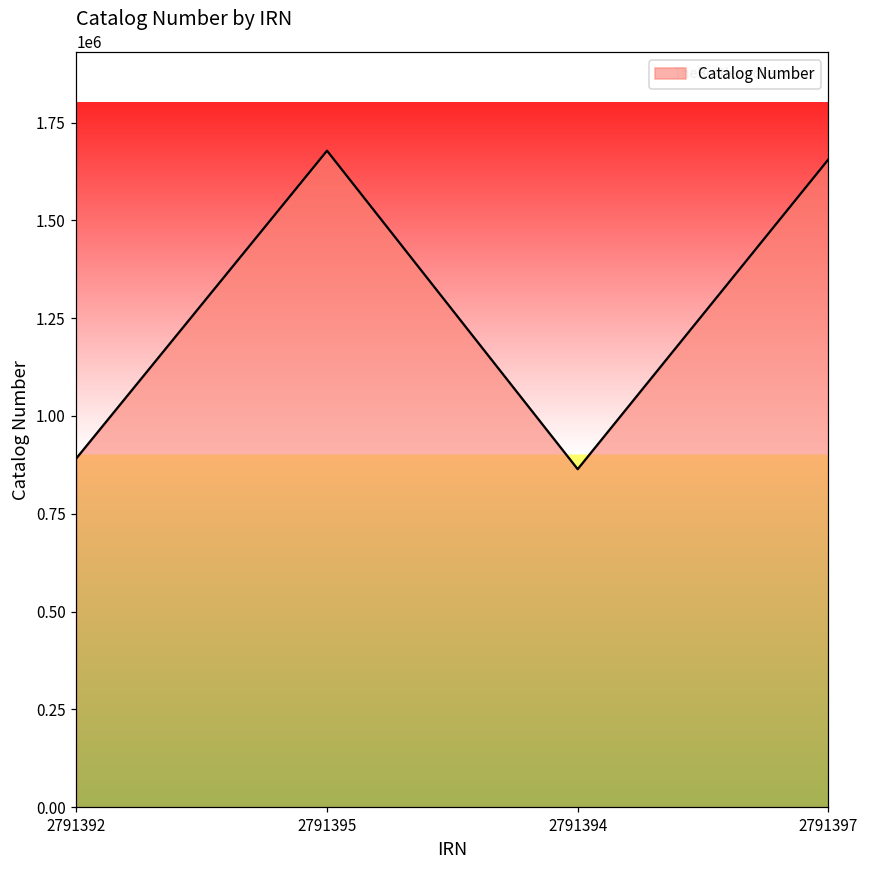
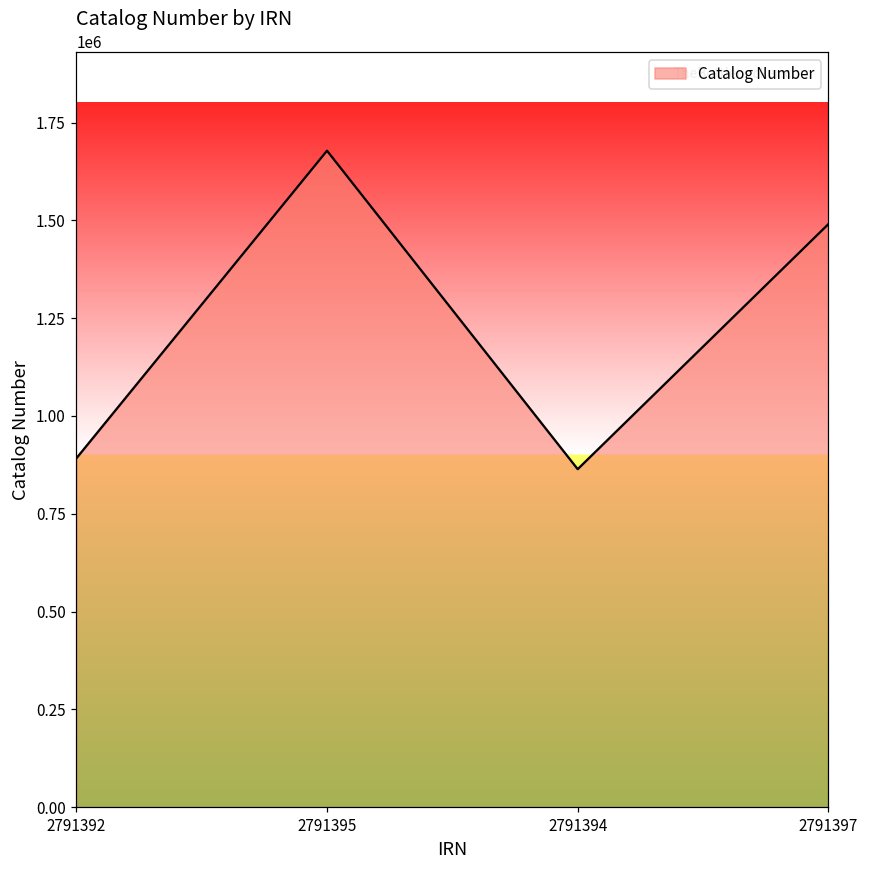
  {
    "2791392": 890000,
    "2791395": 1680000,
    "2791394": 860000,
-   "2791397": 1660000
+   "2791397": 1490000
  }
